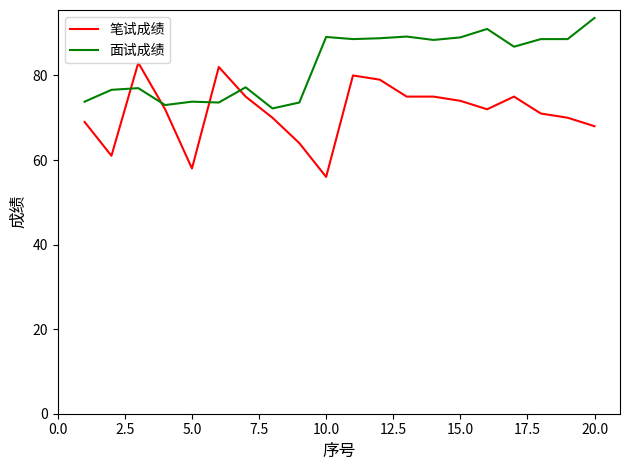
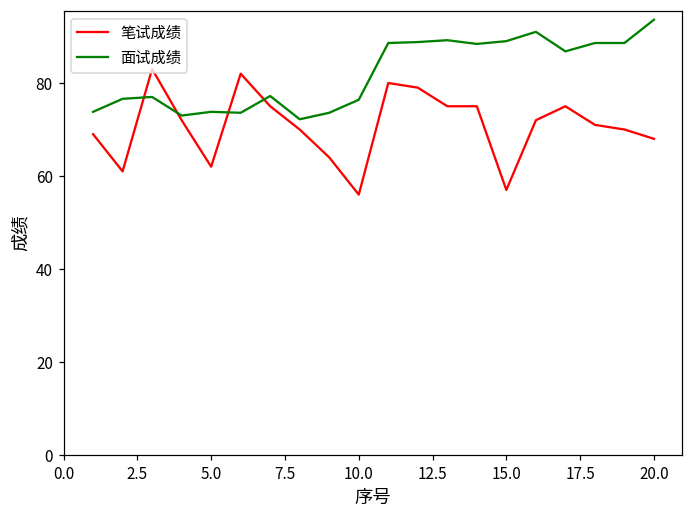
  {
    "笔试成绩": {
-     "5.0": 58,
+     "5.0": 62,
      "10.0": 56,
-     "15.0": 74,
+     "15.0": 57,
      "20.0": 68
    },
    "面试成绩": {
      "5.0": 74,
-     "10.0": 89,
+     "10.0": 76,
      "15.0": 89,
      "20.0": 94
    }
  }
